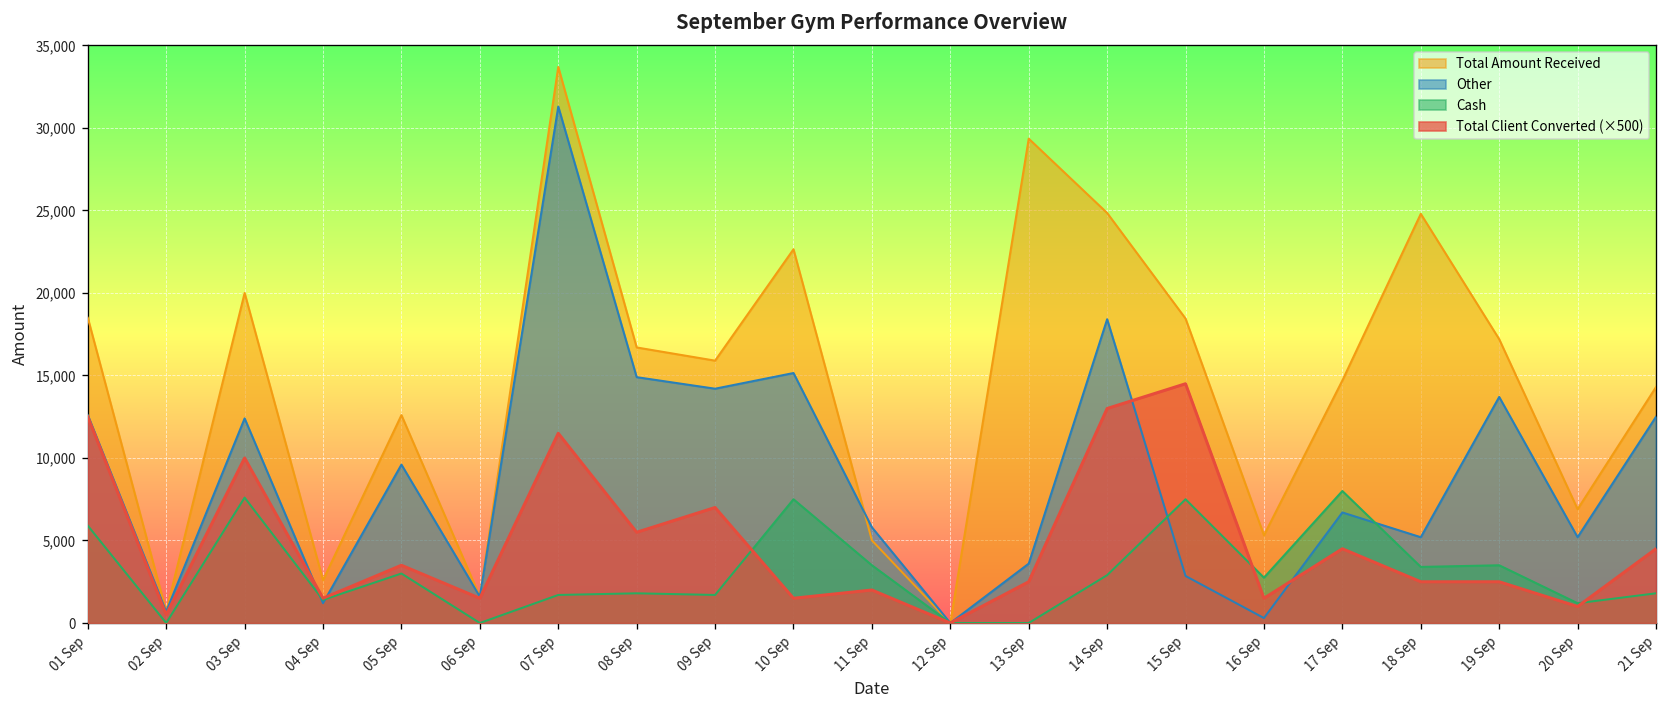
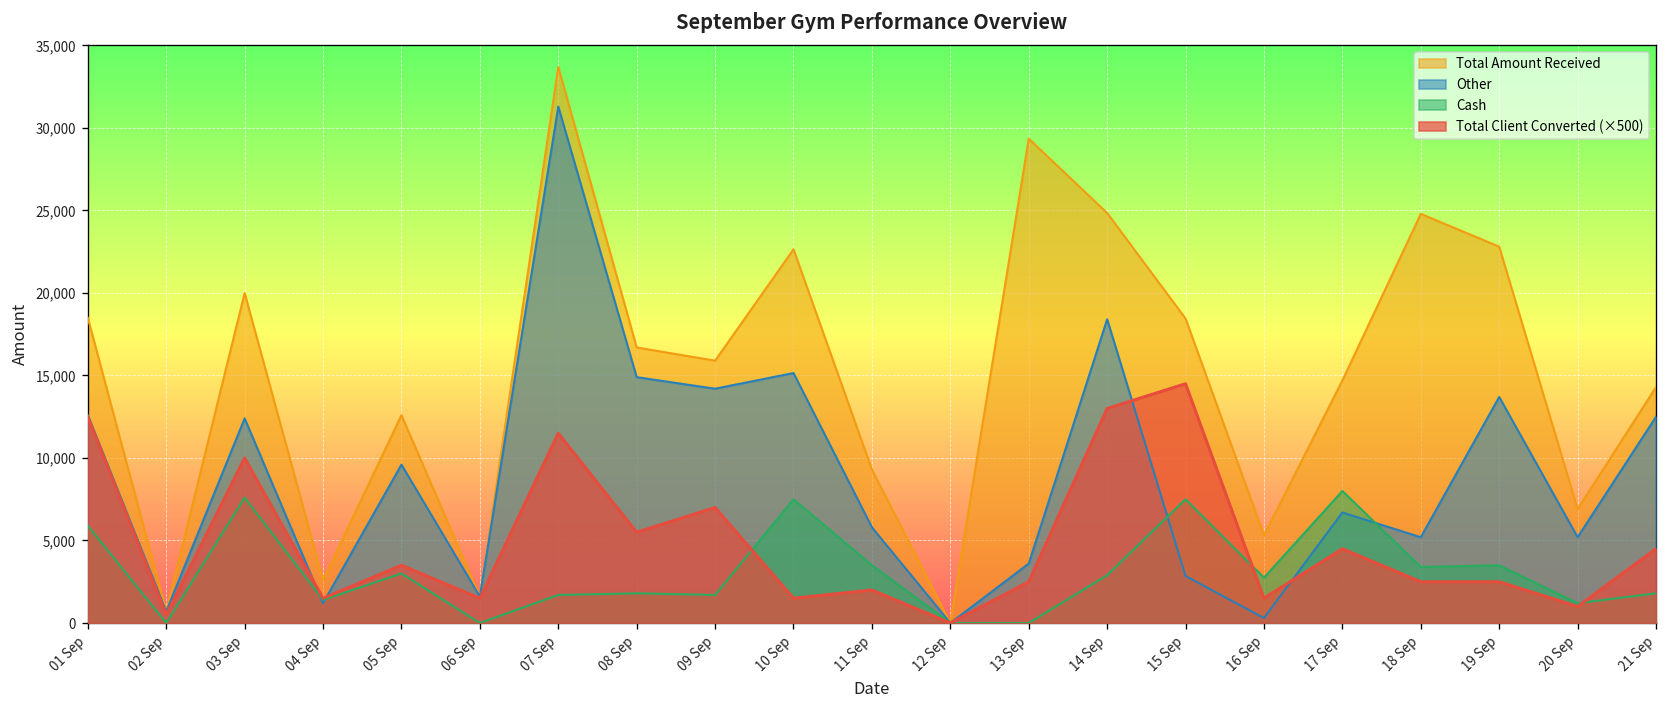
  {
    "Total Amount Received": {
      "01 Sep": "18,500",
      "03 Sep": "20,000",
      "04 Sep": "2,600",
      "05 Sep": "12,600",
      "07 Sep": "33,700",
      "08 Sep": "16,700",
      "09 Sep": "15,900",
      "10 Sep": "22,700",
-     "11 Sep": "5,000",
+     "11 Sep": "9,300",
      "13 Sep": "29,400",
      "14 Sep": "24,900",
      "15 Sep": "18,500",
      "16 Sep": "5,300",
      "17 Sep": "14,700",
      "18 Sep": "24,800",
-     "19 Sep": "17,200",
+     "19 Sep": "22,800",
      "20 Sep": "6,900",
      "21 Sep": "14,300"
    },
    "Other": {
      "03 Sep": "12,400",
      "04 Sep": "1,200",
      "05 Sep": "9,600",
      "07 Sep": "31,300",
      "08 Sep": "14,900",
      "09 Sep": "14,200",
      "10 Sep": "15,200",
      "11 Sep": "5,800",
      "13 Sep": "3,600",
      "14 Sep": "18,400",
      "15 Sep": "2,900",
      "16 Sep": "300",
      "17 Sep": "6,700",
      "18 Sep": "5,200",
      "19 Sep": "13,700",
      "20 Sep": "5,200",
      "21 Sep": "12,500"
    },
    "Cash": {
      "01 Sep": "5,900",
      "02 Sep": "0",
      "03 Sep": "7,600",
      "05 Sep": "3,000",
      "06 Sep": "0",
      "07 Sep": "1,700",
      "08 Sep": "1,800",
      "09 Sep": "1,700",
      "10 Sep": "7,500",
      "11 Sep": "3,500",
      "13 Sep": "0",
      "14 Sep": "2,900",
      "15 Sep": "7,500",
      "16 Sep": "2,700",
      "17 Sep": "8,000",
      "18 Sep": "3,400",
      "19 Sep": "3,500",
      "20 Sep": "1,200",
      "21 Sep": "1,800"
    },
    "Total Client Converted (×500)": {
      "02 Sep": "500",
      "03 Sep": "10,000",
      "05 Sep": "3,500",
      "07 Sep": "11,500",
      "08 Sep": "5,500",
      "09 Sep": "7,000",
      "10 Sep": "1,500",
      "11 Sep": "2,000",
      "13 Sep": "2,500",
      "14 Sep": "13,000",
      "15 Sep": "14,500",
      "16 Sep": "1,500",
      "17 Sep": "4,500",
      "18 Sep": "2,500",
      "19 Sep": "2,500",
      "20 Sep": "1,000",
      "21 Sep": "4,500"
    }
  }
